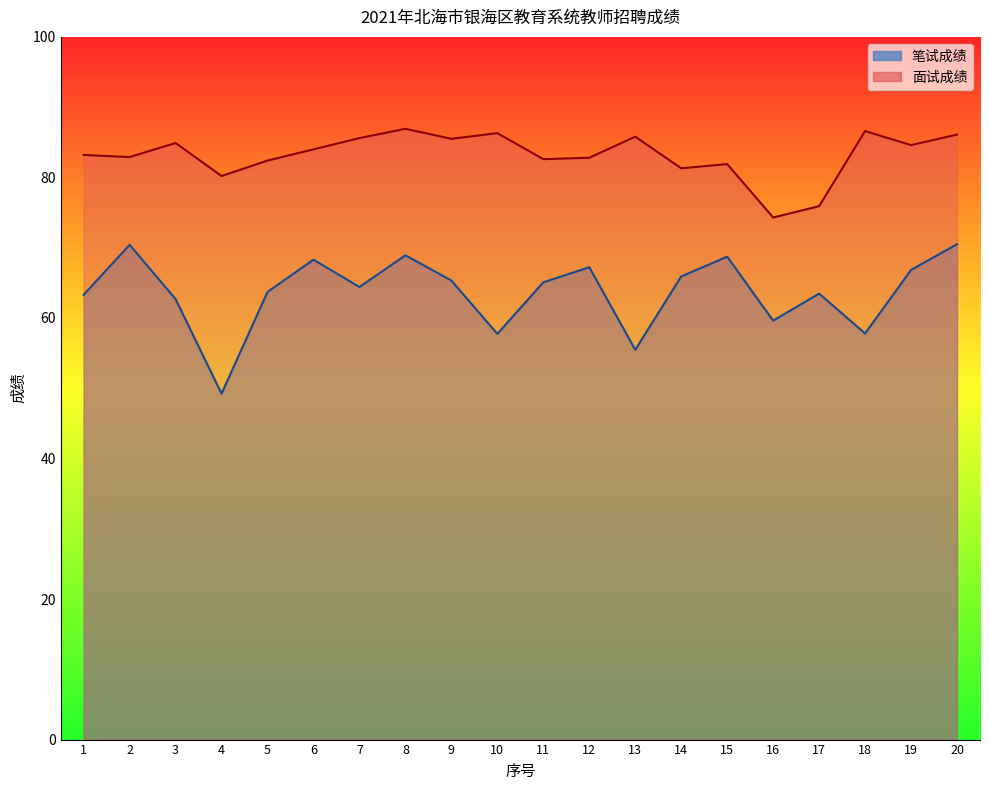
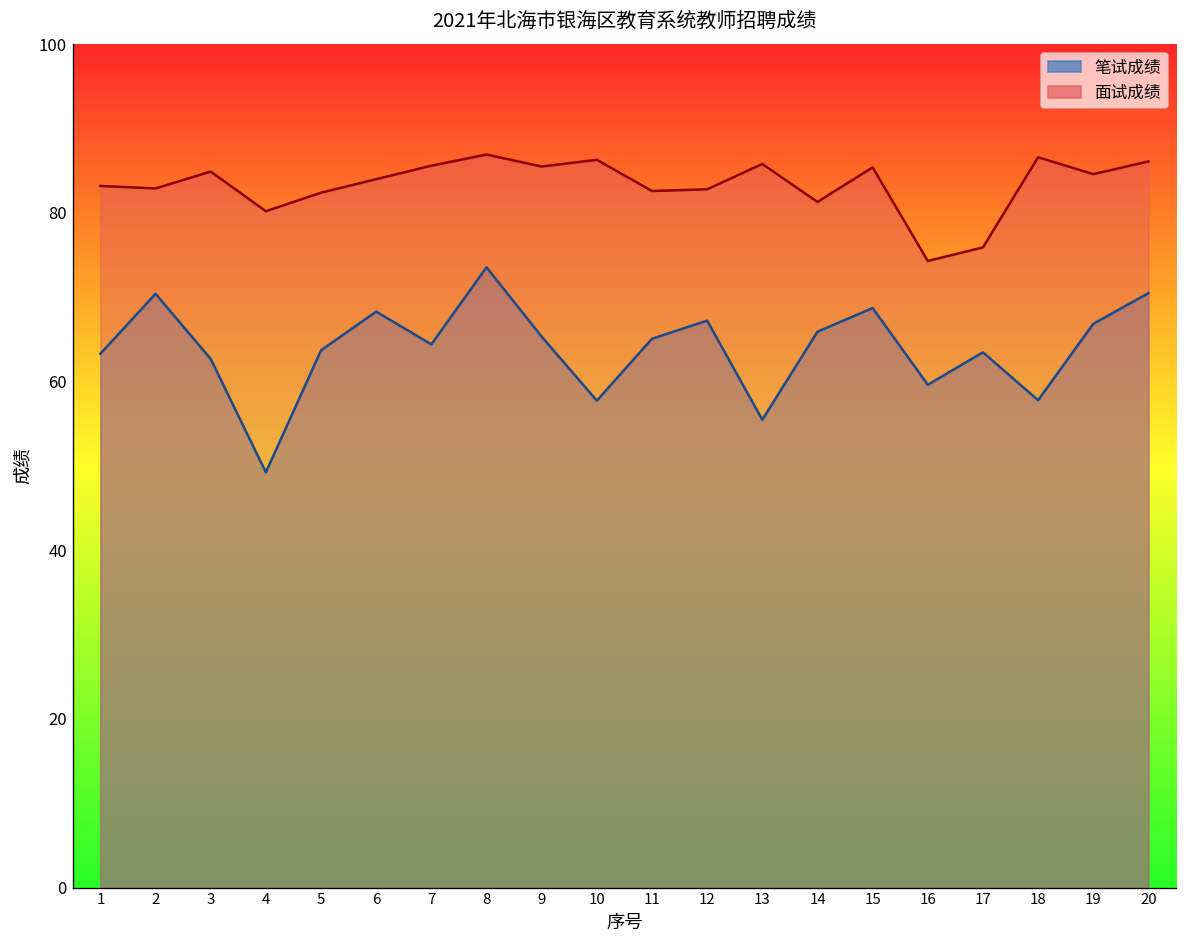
  {
    "笔试成绩": {
      "1": 63,
      "2": 70,
      "3": 63,
      "4": 49,
      "5": 64,
      "6": 68,
      "7": 64,
-     "8": 69,
+     "8": 74,
      "9": 65,
      "10": 58,
      "11": 65,
      "12": 67,
      "13": 55,
      "14": 66,
      "15": 69,
      "16": 60,
      "17": 63,
      "18": 58,
      "19": 67,
      "20": 70
    },
    "面试成绩": {
      "1": 83,
      "2": 83,
      "3": 85,
      "4": 80,
      "5": 82,
      "6": 84,
      "7": 86,
      "8": 87,
      "9": 86,
      "10": 86,
      "11": 83,
      "12": 83,
      "13": 86,
      "14": 81,
-     "15": 82,
+     "15": 85,
      "16": 74,
      "17": 76,
      "18": 87,
      "19": 85,
      "20": 86
    }
  }
